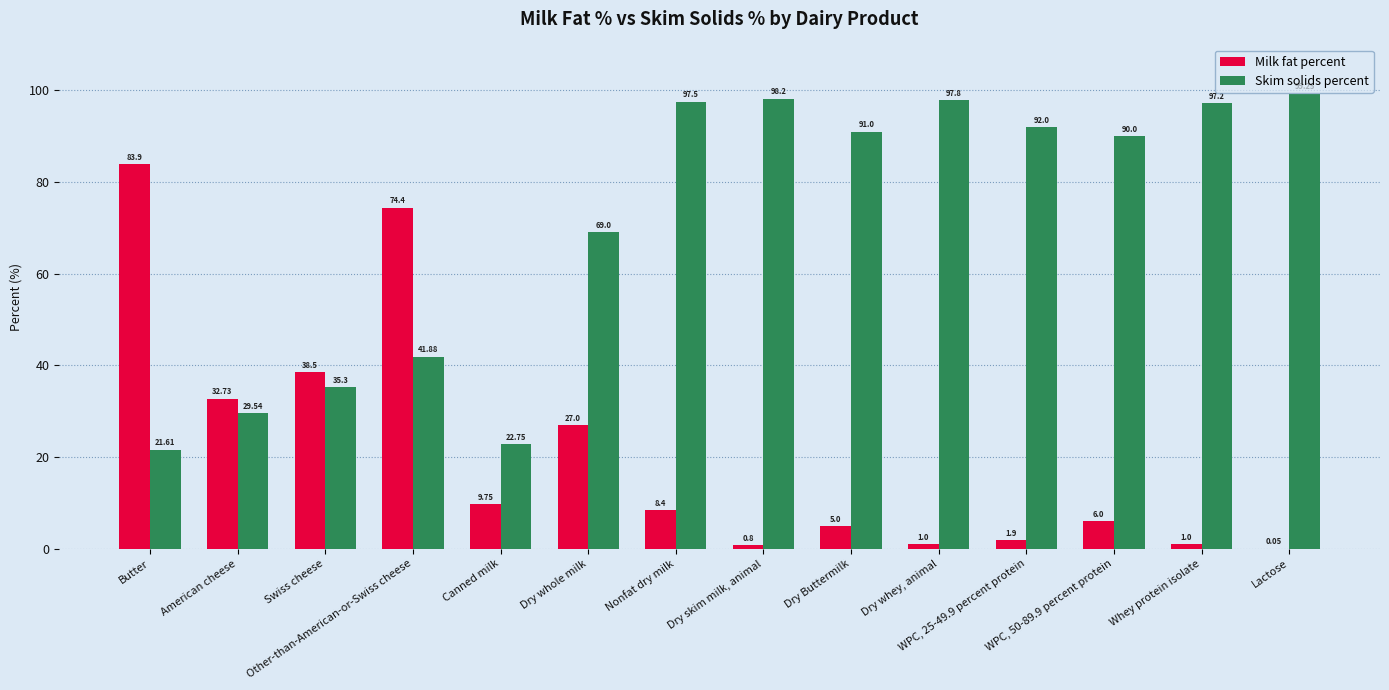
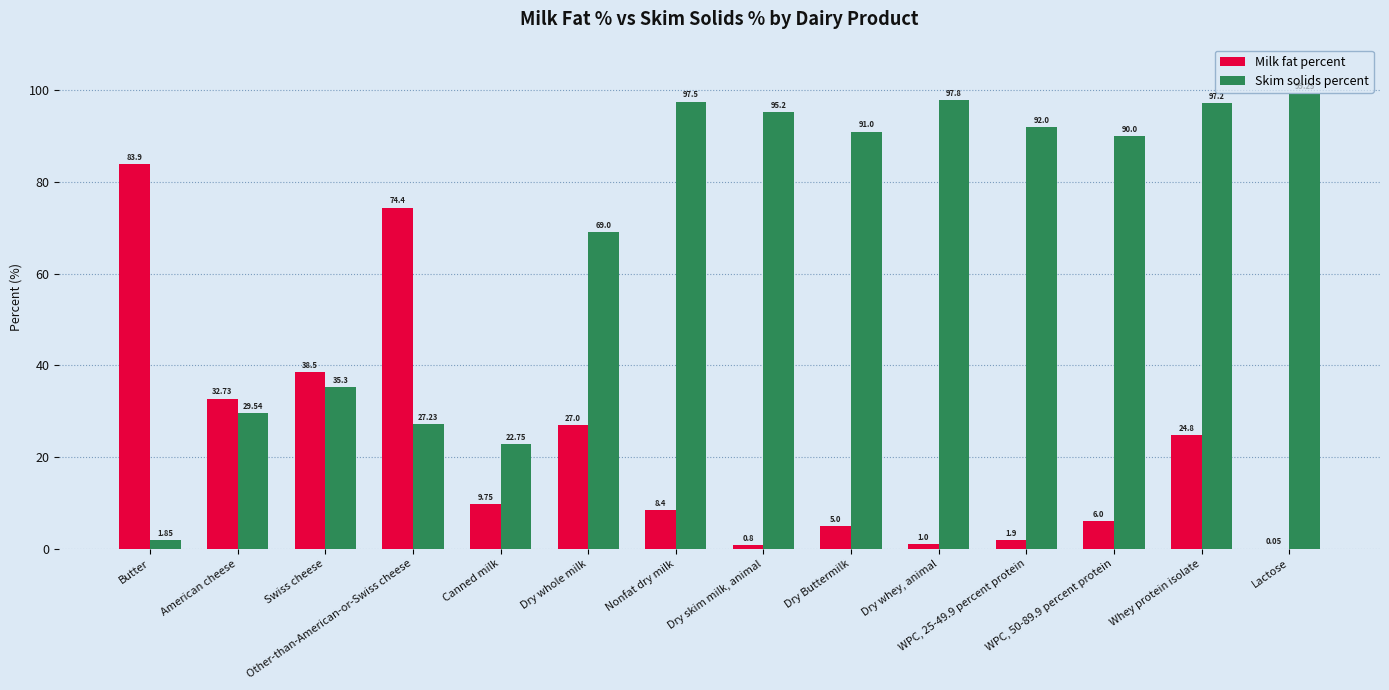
  {
    "Milk fat percent": {
      "Butter": 83.9,
      "American cheese": 32.73,
      "Swiss cheese": 38.5,
      "Other-than-American-or-Swiss cheese": 74.4,
      "Canned milk": 9.75,
      "Dry whole milk": 27.0,
      "Nonfat dry milk": 8.4,
      "Dry skim milk, animal": 0.8,
      "Dry Buttermilk": 5.0,
      "Dry whey, animal": 1.0,
      "WPC, 25-49.9 percent protein": 1.9,
      "WPC, 50-89.9 percent protein": 6.0,
-     "Whey protein isolate": 1.0,
+     "Whey protein isolate": 24.8,
      "Lactose": 0.05
    },
    "Skim solids percent": {
-     "Butter": 21.61,
+     "Butter": 1.85,
      "American cheese": 29.54,
      "Swiss cheese": 35.3,
-     "Other-than-American-or-Swiss cheese": 41.88,
+     "Other-than-American-or-Swiss cheese": 27.23,
      "Canned milk": 22.75,
      "Dry whole milk": 69.0,
      "Nonfat dry milk": 97.5,
-     "Dry skim milk, animal": 98.2,
+     "Dry skim milk, animal": 95.2,
      "Dry Buttermilk": 91.0,
      "Dry whey, animal": 97.8,
      "WPC, 25-49.9 percent protein": 92.0,
      "WPC, 50-89.9 percent protein": 90.0
    }
  }
